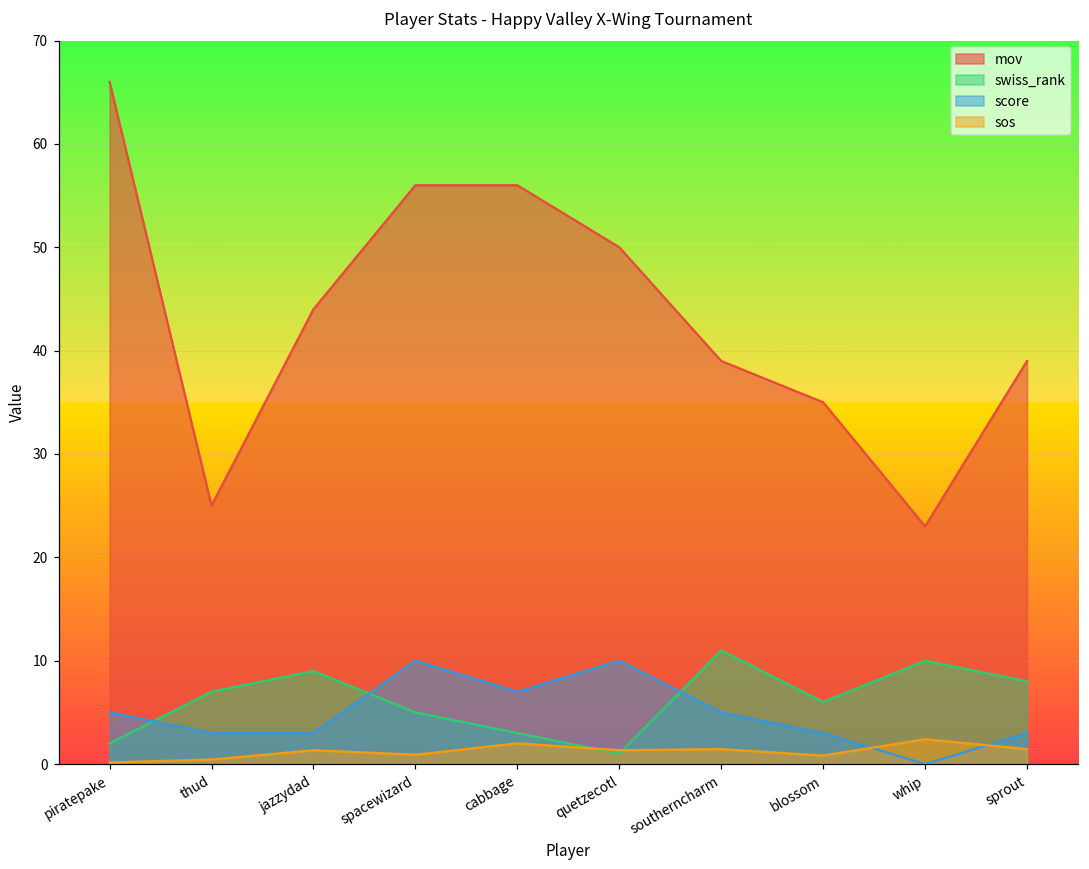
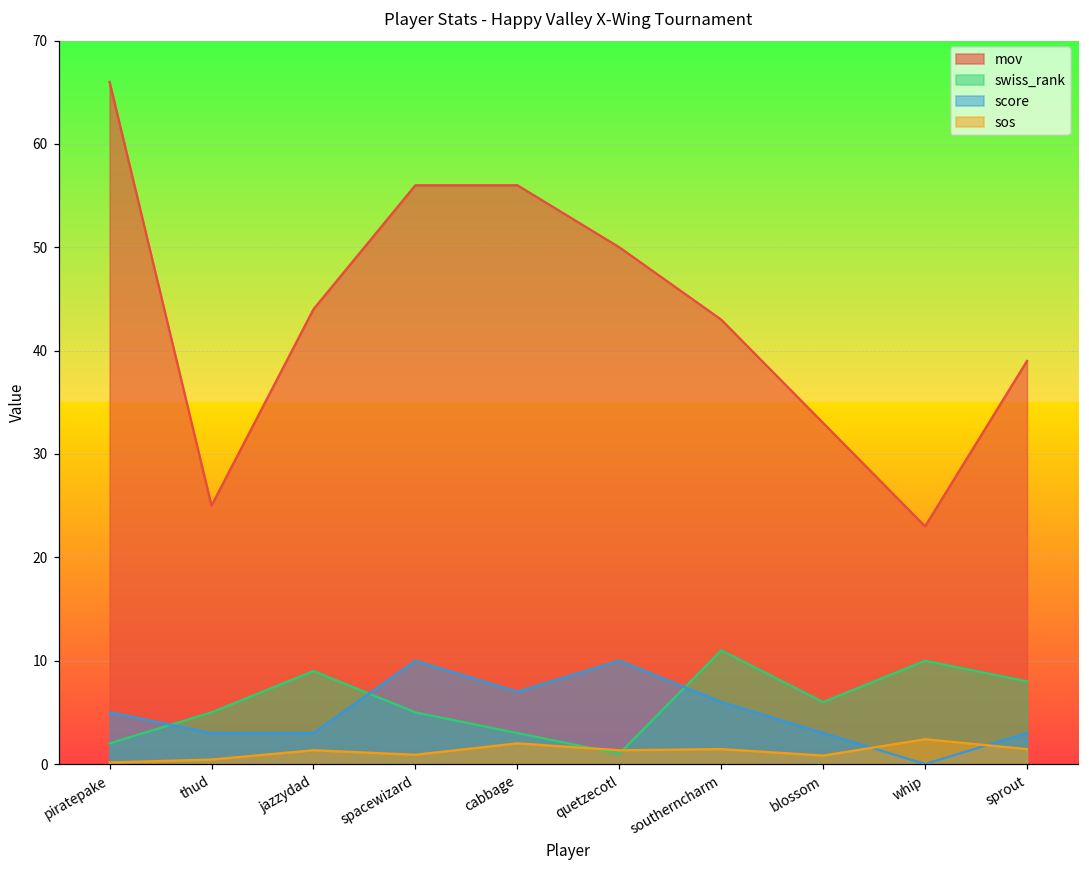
  {
    "mov": {
      "piratepake": 66,
      "thud": 25,
      "jazzydad": 44,
      "spacewizard": 56,
      "cabbage": 56,
      "quetzecotl": 50,
-     "southerncharm": 39,
-     "blossom": 35,
+     "southerncharm": 43,
+     "blossom": 33,
      "whip": 23,
      "sprout": 39
    },
    "swiss_rank": {
      "piratepake": 2,
-     "thud": 7,
+     "thud": 5,
      "jazzydad": 9,
      "spacewizard": 5,
      "cabbage": 3,
      "quetzecotl": 1,
      "southerncharm": 11,
      "blossom": 6,
      "whip": 10,
      "sprout": 8
    },
    "score": {
      "piratepake": 5,
      "thud": 3,
      "jazzydad": 3,
      "spacewizard": 10,
      "cabbage": 7,
      "quetzecotl": 10,
-     "southerncharm": 5,
+     "southerncharm": 6,
      "blossom": 3,
      "whip": 0,
      "sprout": 3
    },
    "sos": {
      "piratepake": 0,
      "thud": 0,
      "jazzydad": 1,
      "spacewizard": 1,
      "cabbage": 2,
      "quetzecotl": 1,
      "southerncharm": 1,
      "blossom": 1,
      "whip": 2,
      "sprout": 1
    }
  }
